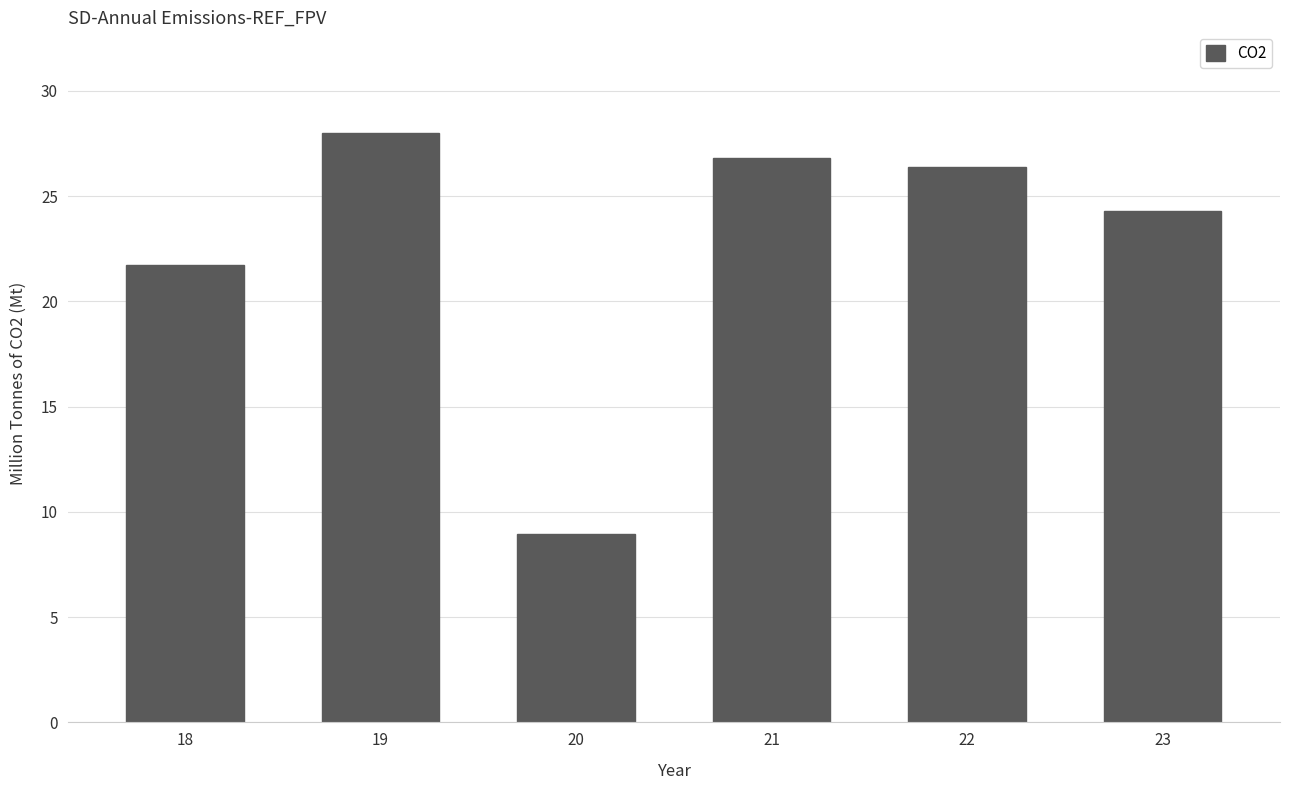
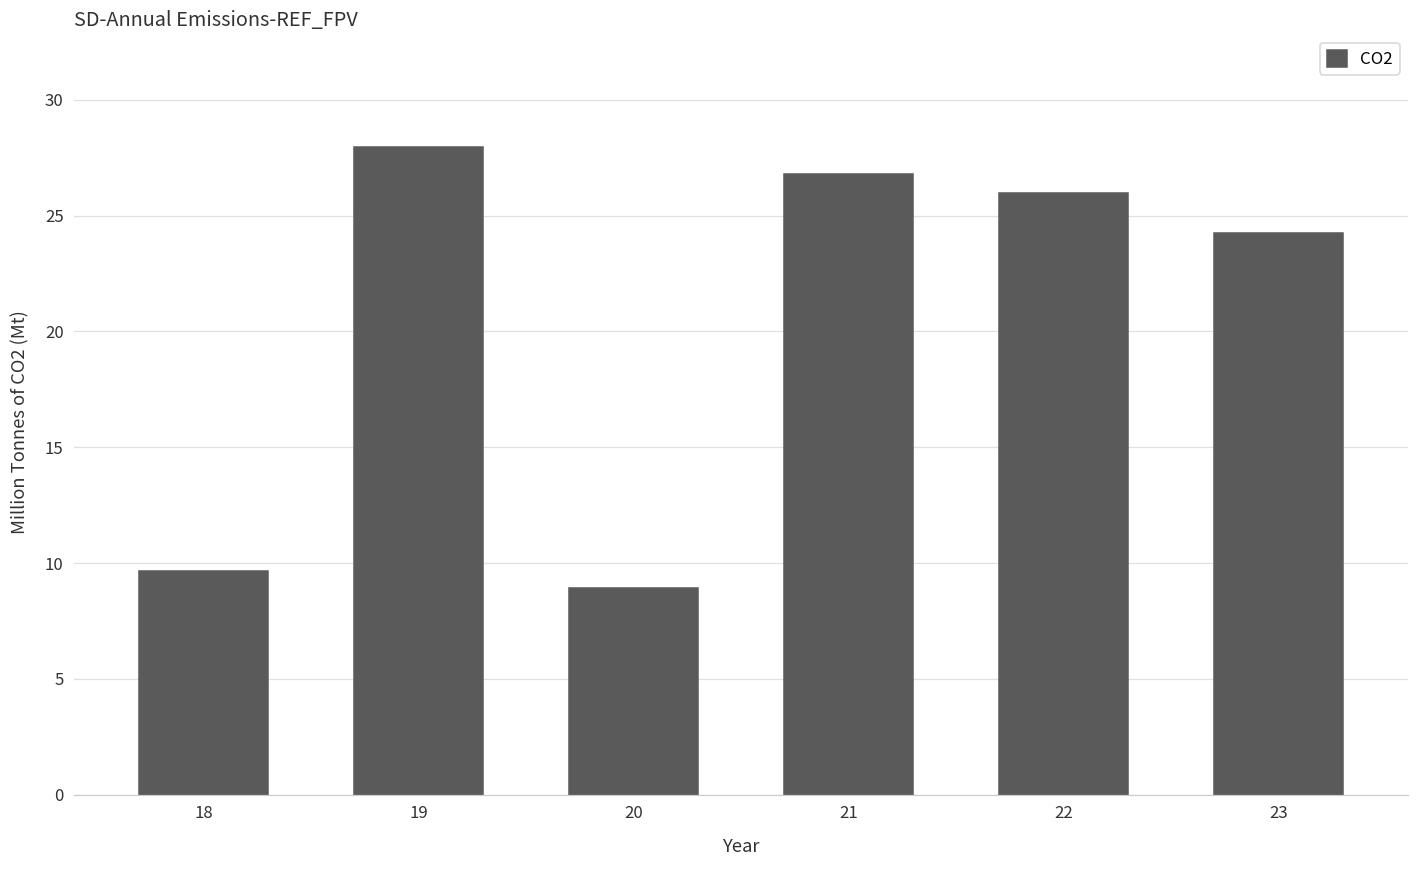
  {
-   "18": 21.7,
+   "18": 9.7,
    "19": 28.0,
    "20": 8.9,
    "21": 26.8,
-   "22": 26.4,
+   "22": 26.0,
    "23": 24.3
  }
